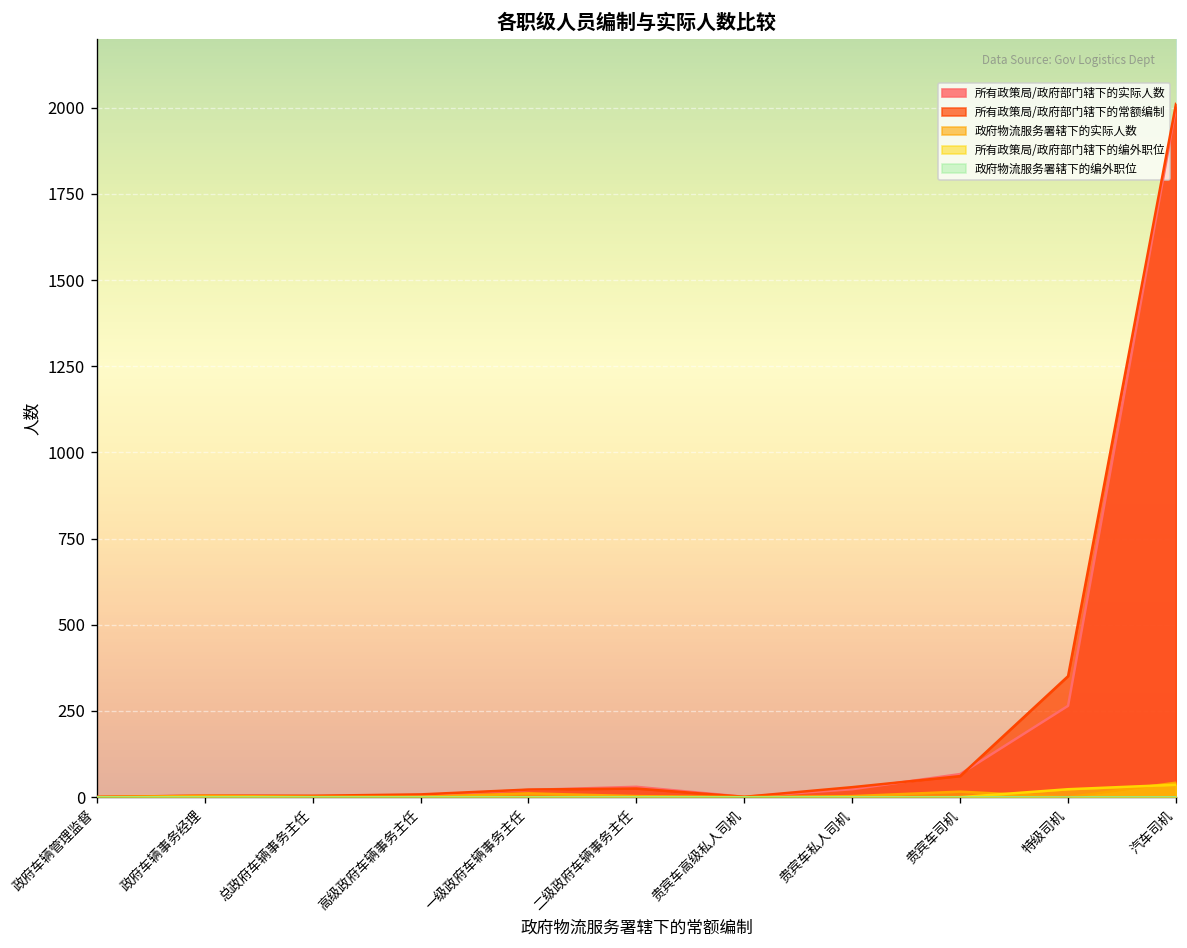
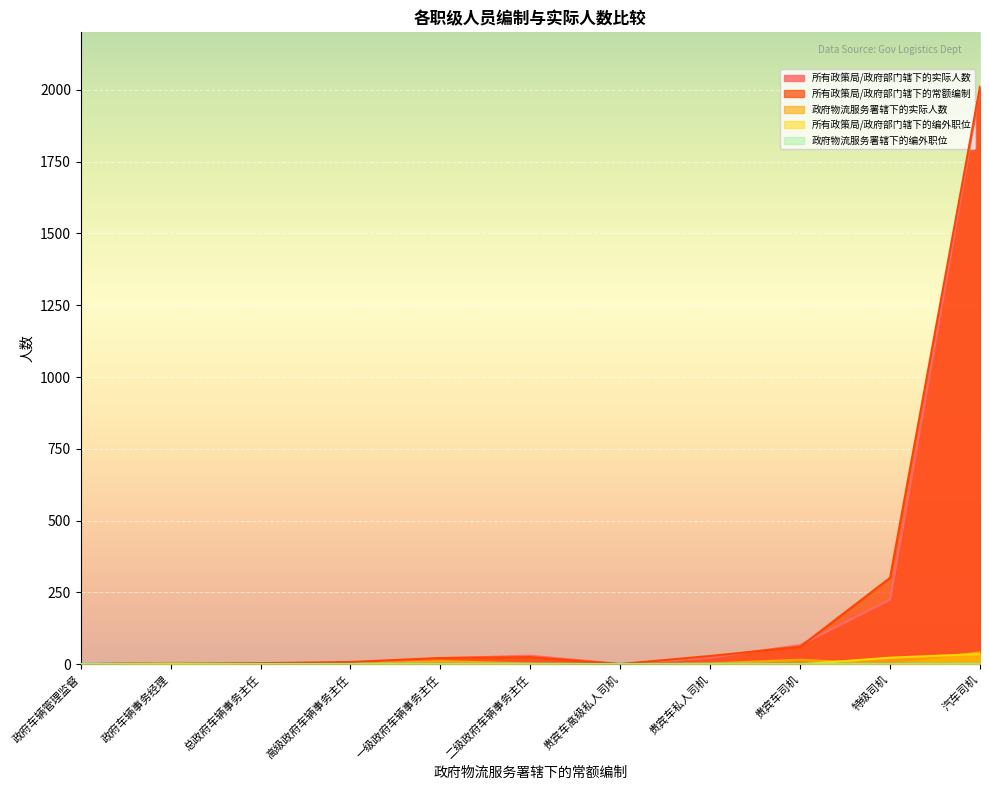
  {
    "所有政策局/政府部门辖下的实际人数": {
-     "特级司机": 270,
+     "特级司机": 230,
      "汽车司机": 2000
    },
    "所有政策局/政府部门辖下的常额编制": {
-     "特级司机": 350,
+     "特级司机": 300,
      "汽车司机": 2010
    },
    "政府物流服务署辖下的编外职位": {
      "汽车司机": 0
    }
  }
